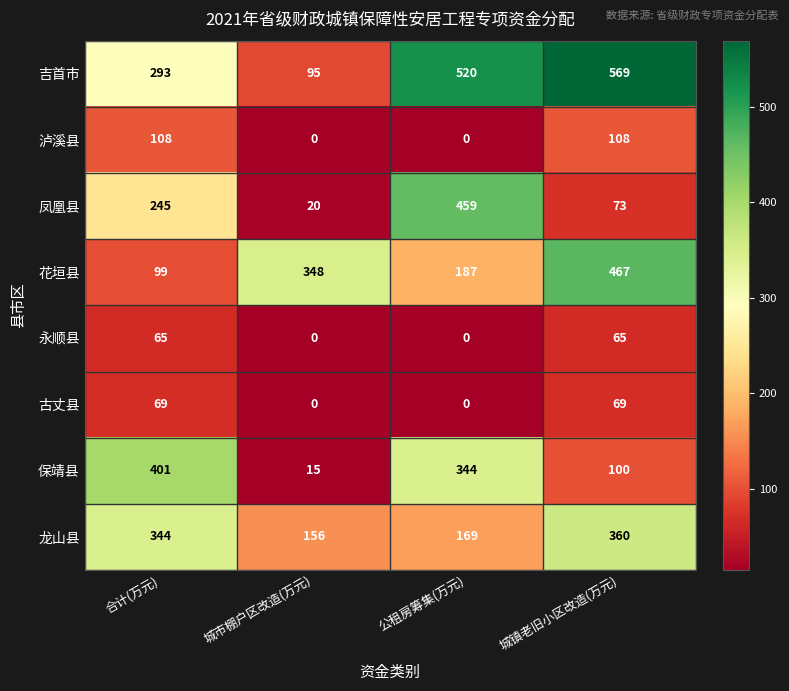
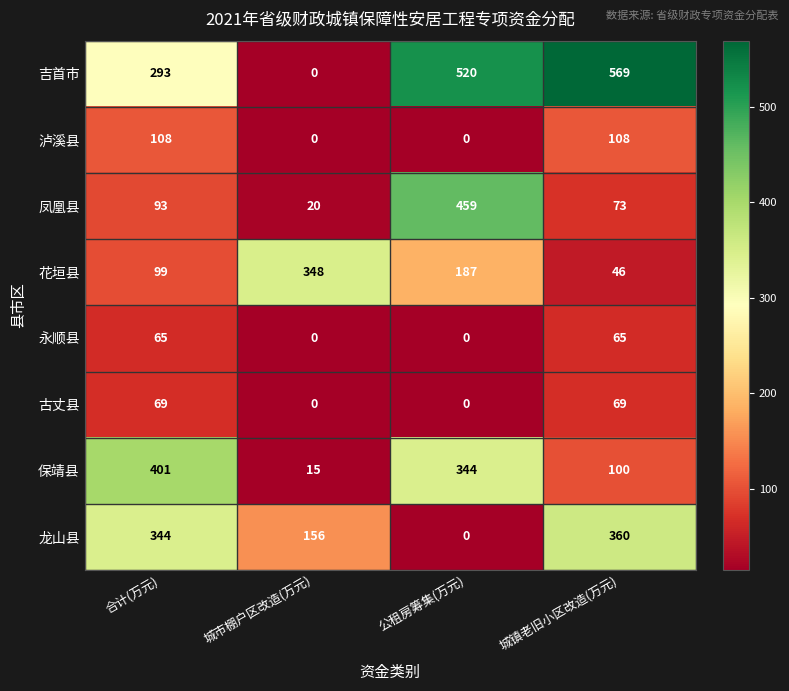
  {
    "吉首市": {
      "合计(万元)": 293,
-     "城市棚户区改造(万元)": 95,
+     "城市棚户区改造(万元)": 0,
      "公租房筹集(万元)": 520,
      "城镇老旧小区改造(万元)": 569
    },
    "泸溪县": {
      "合计(万元)": 108,
      "城市棚户区改造(万元)": 0,
      "公租房筹集(万元)": 0,
      "城镇老旧小区改造(万元)": 108
    },
    "凤凰县": {
-     "合计(万元)": 245,
+     "合计(万元)": 93,
      "城市棚户区改造(万元)": 20,
      "公租房筹集(万元)": 459,
      "城镇老旧小区改造(万元)": 73
    },
    "花垣县": {
      "合计(万元)": 99,
      "城市棚户区改造(万元)": 348,
      "公租房筹集(万元)": 187,
-     "城镇老旧小区改造(万元)": 467
+     "城镇老旧小区改造(万元)": 46
    },
    "永顺县": {
      "合计(万元)": 65,
      "城市棚户区改造(万元)": 0,
      "公租房筹集(万元)": 0,
      "城镇老旧小区改造(万元)": 65
    },
    "古丈县": {
      "合计(万元)": 69,
      "城市棚户区改造(万元)": 0,
      "公租房筹集(万元)": 0,
      "城镇老旧小区改造(万元)": 69
    },
    "保靖县": {
      "合计(万元)": 401,
      "城市棚户区改造(万元)": 15,
      "公租房筹集(万元)": 344,
      "城镇老旧小区改造(万元)": 100
    },
    "龙山县": {
      "合计(万元)": 344,
      "城市棚户区改造(万元)": 156,
-     "公租房筹集(万元)": 169,
+     "公租房筹集(万元)": 0,
      "城镇老旧小区改造(万元)": 360
    }
  }
